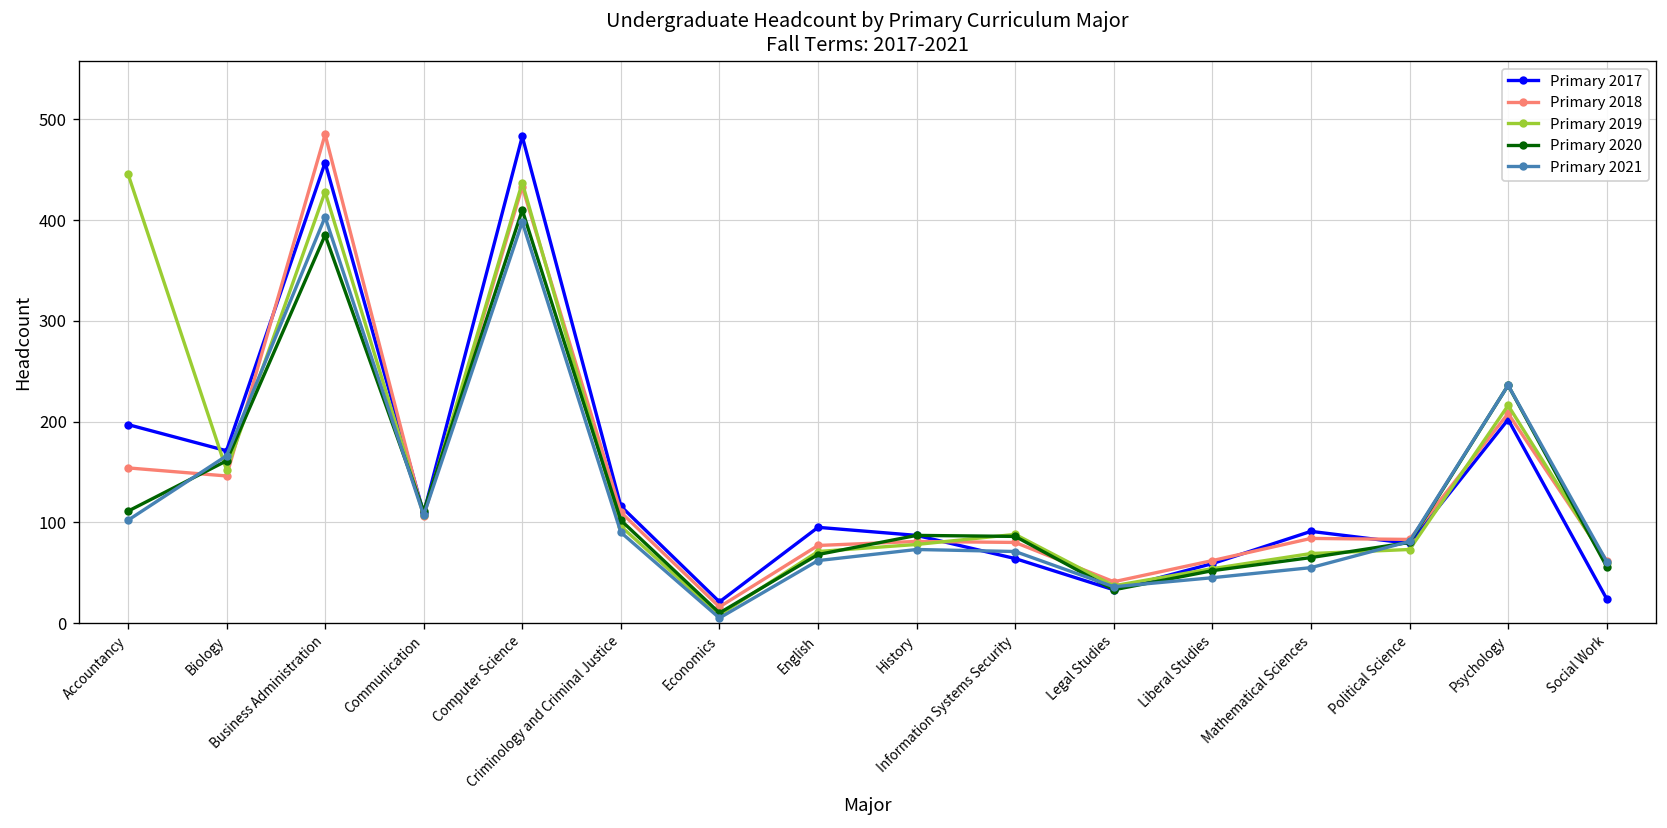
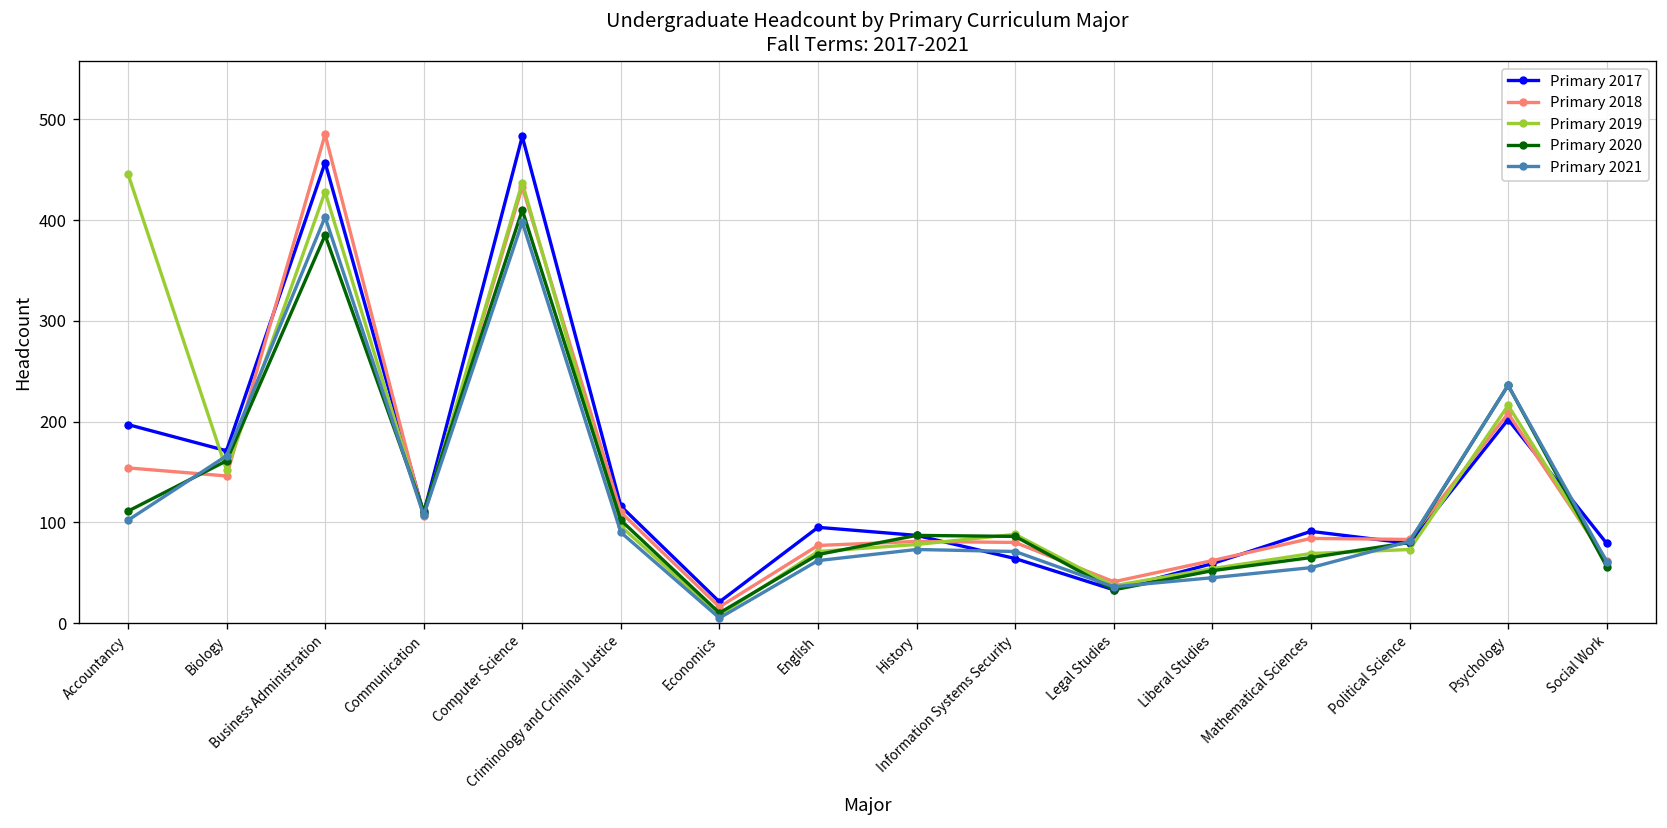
  {
    "Primary 2017": {
      "Accountancy": 200,
      "Biology": 170,
      "Business Administration": 460,
      "Computer Science": 480,
      "Criminology and Criminal Justice": 120,
      "Economics": 20,
      "English": 100,
      "Information Systems Security": 60,
      "Mathematical Sciences": 90,
      "Psychology": 200,
-     "Social Work": 20
+     "Social Work": 80
    },
    "Primary 2018": {
      "Accountancy": 150,
      "Biology": 150,
      "Business Administration": 490,
      "Computer Science": 430,
      "Criminology and Criminal Justice": 110,
      "Economics": 20,
      "English": 80,
      "Information Systems Security": 80,
      "Legal Studies": 40,
      "Mathematical Sciences": 80,
      "Psychology": 210
    },
    "Primary 2019": {
      "Accountancy": 450,
      "Biology": 150,
      "Business Administration": 430,
      "Computer Science": 440,
      "Criminology and Criminal Justice": 100,
      "Mathematical Sciences": 70,
      "Political Science": 70,
      "Psychology": 220
    },
    "Primary 2020": {
      "Accountancy": 110,
      "Biology": 160,
      "Business Administration": 390,
      "Computer Science": 410,
      "Criminology and Criminal Justice": 100,
      "Mathematical Sciences": 70,
      "Social Work": 60
    },
    "Primary 2021": {
      "Accountancy": 100,
      "Biology": 170,
      "Business Administration": 400,
      "Computer Science": 400,
      "Criminology and Criminal Justice": 90,
      "English": 60,
      "History": 70,
      "Information Systems Security": 70,
      "Liberal Studies": 50,
      "Mathematical Sciences": 60
    }
  }
